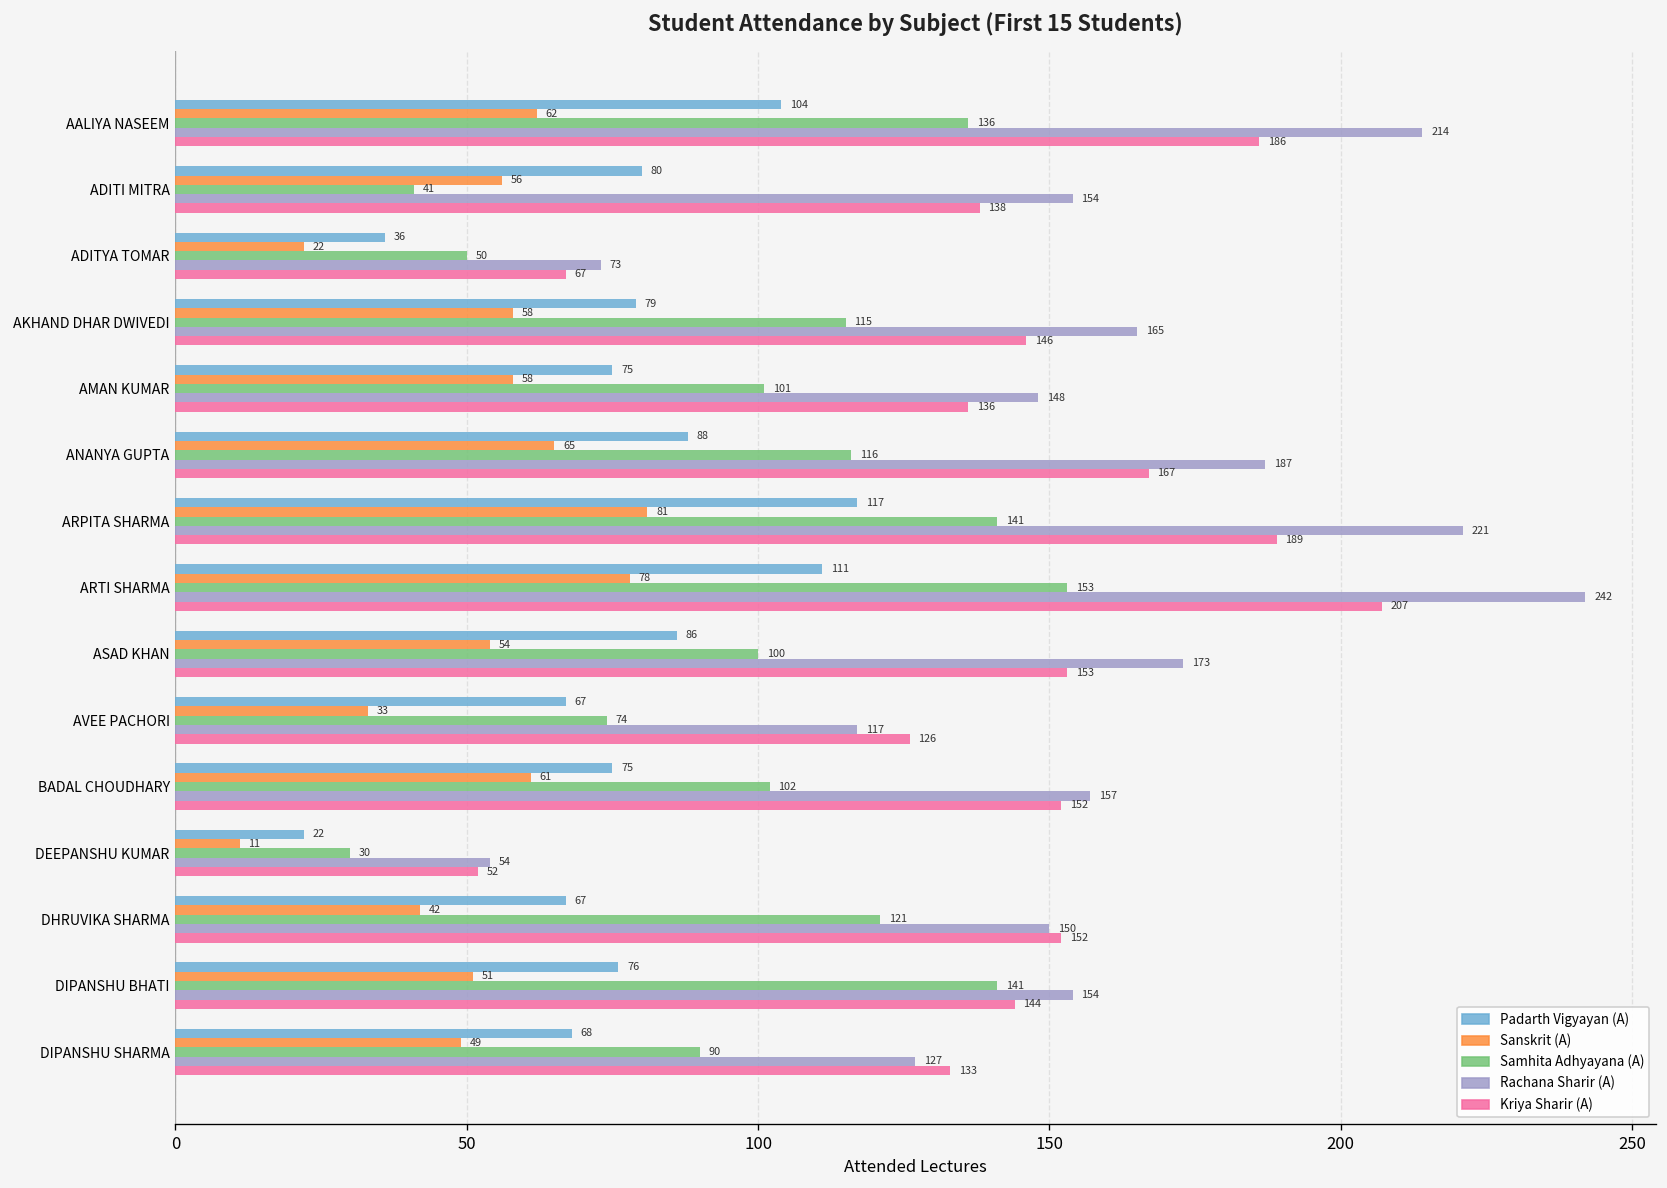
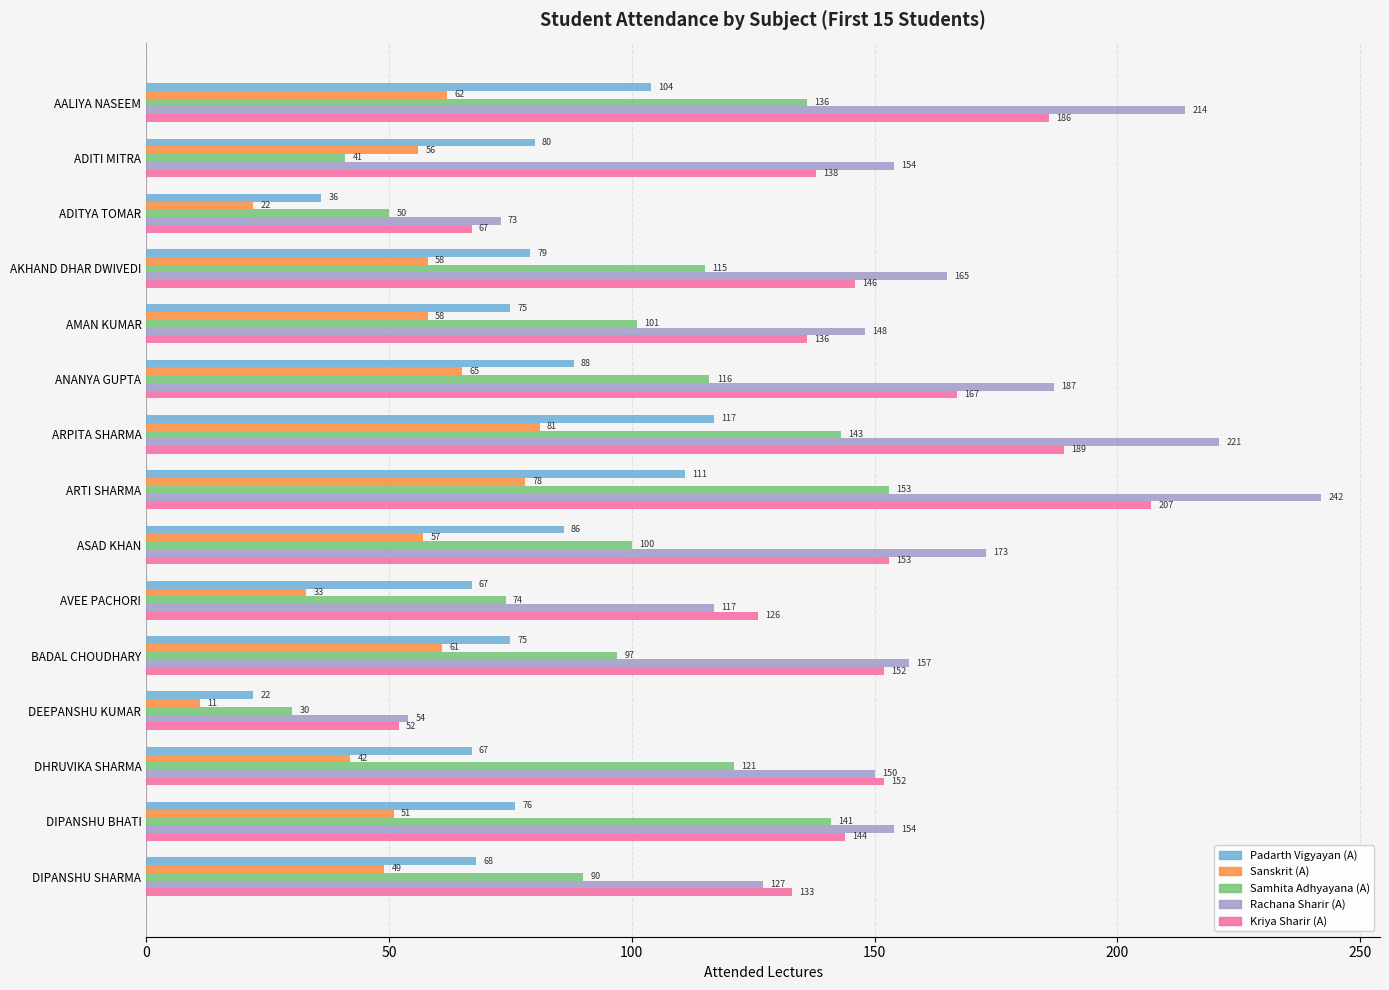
  {
    "Sanskrit (A)": {
      "AALIYA NASEEM": 62,
      "ADITI MITRA": 56,
      "ADITYA TOMAR": 22,
      "AKHAND DHAR DWIVEDI": 58,
      "AMAN KUMAR": 58,
      "ANANYA GUPTA": 65,
      "ARPITA SHARMA": 81,
      "ARTI SHARMA": 78,
-     "ASAD KHAN": 54,
+     "ASAD KHAN": 57,
      "AVEE PACHORI": 33,
      "BADAL CHOUDHARY": 61,
      "DEEPANSHU KUMAR": 11,
      "DHRUVIKA SHARMA": 42,
      "DIPANSHU BHATI": 51,
      "DIPANSHU SHARMA": 49
    },
    "Samhita Adhyayana (A)": {
      "AALIYA NASEEM": 136,
      "ADITI MITRA": 41,
      "ADITYA TOMAR": 50,
      "AKHAND DHAR DWIVEDI": 115,
      "AMAN KUMAR": 101,
      "ANANYA GUPTA": 116,
-     "ARPITA SHARMA": 141,
+     "ARPITA SHARMA": 143,
      "ARTI SHARMA": 153,
      "ASAD KHAN": 100,
      "AVEE PACHORI": 74,
-     "BADAL CHOUDHARY": 102,
+     "BADAL CHOUDHARY": 97,
      "DEEPANSHU KUMAR": 30,
      "DHRUVIKA SHARMA": 121,
      "DIPANSHU BHATI": 141,
      "DIPANSHU SHARMA": 90
    },
    "Kriya Sharir (A)": {
      "AALIYA NASEEM": 186,
      "ADITI MITRA": 138,
      "ADITYA TOMAR": 67,
      "AKHAND DHAR DWIVEDI": 146,
      "AMAN KUMAR": 136,
      "ANANYA GUPTA": 167,
      "ARPITA SHARMA": 189,
      "ARTI SHARMA": 207,
      "ASAD KHAN": 153,
      "AVEE PACHORI": 126,
      "BADAL CHOUDHARY": 152,
      "DEEPANSHU KUMAR": 52,
      "DHRUVIKA SHARMA": 152,
      "DIPANSHU BHATI": 144,
      "DIPANSHU SHARMA": 133
    }
  }
